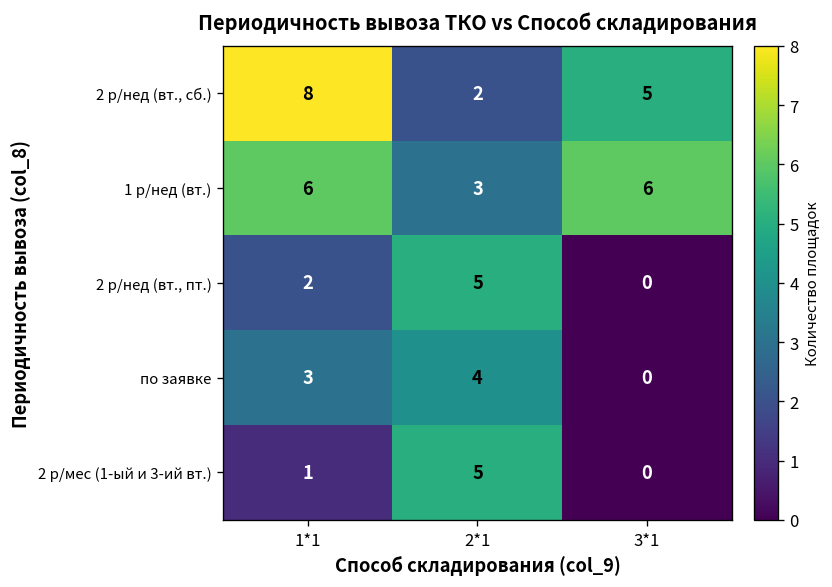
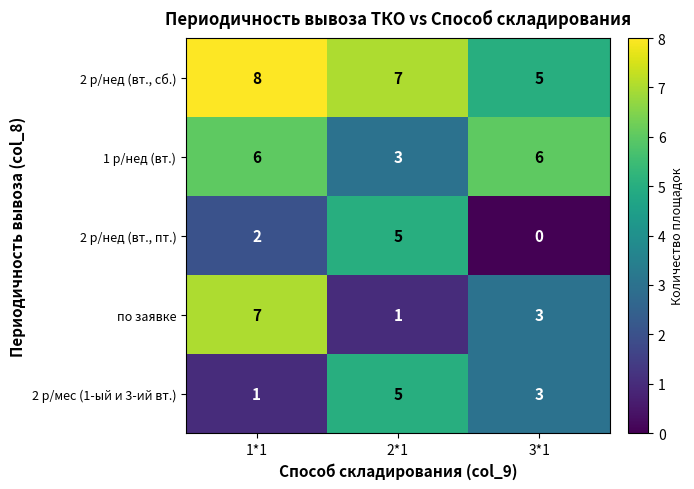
  {
    "2 р/нед (вт., сб.)": {
      "1*1": 8,
-     "2*1": 2,
+     "2*1": 7,
      "3*1": 5
    },
    "1 р/нед (вт.)": {
      "1*1": 6,
      "2*1": 3,
      "3*1": 6
    },
    "2 р/нед (вт., пт.)": {
      "1*1": 2,
      "2*1": 5,
      "3*1": 0
    },
    "по заявке": {
-     "1*1": 3,
-     "2*1": 4,
-     "3*1": 0
+     "1*1": 7,
+     "2*1": 1,
+     "3*1": 3
    },
    "2 р/мес (1-ый и 3-ий вт.)": {
      "1*1": 1,
      "2*1": 5,
-     "3*1": 0
+     "3*1": 3
    }
  }
